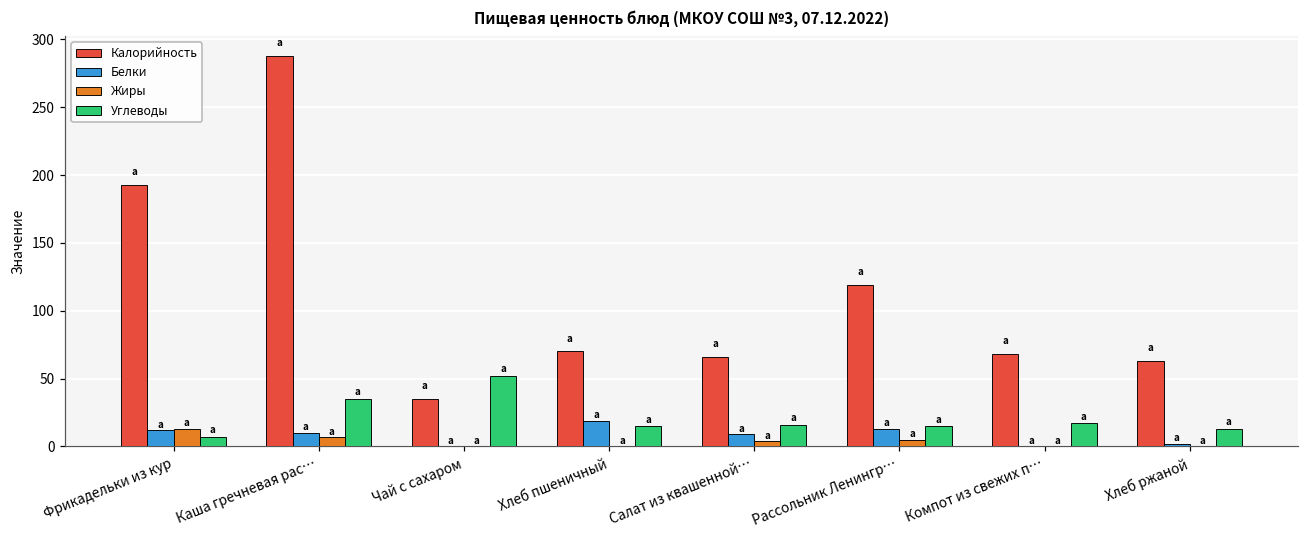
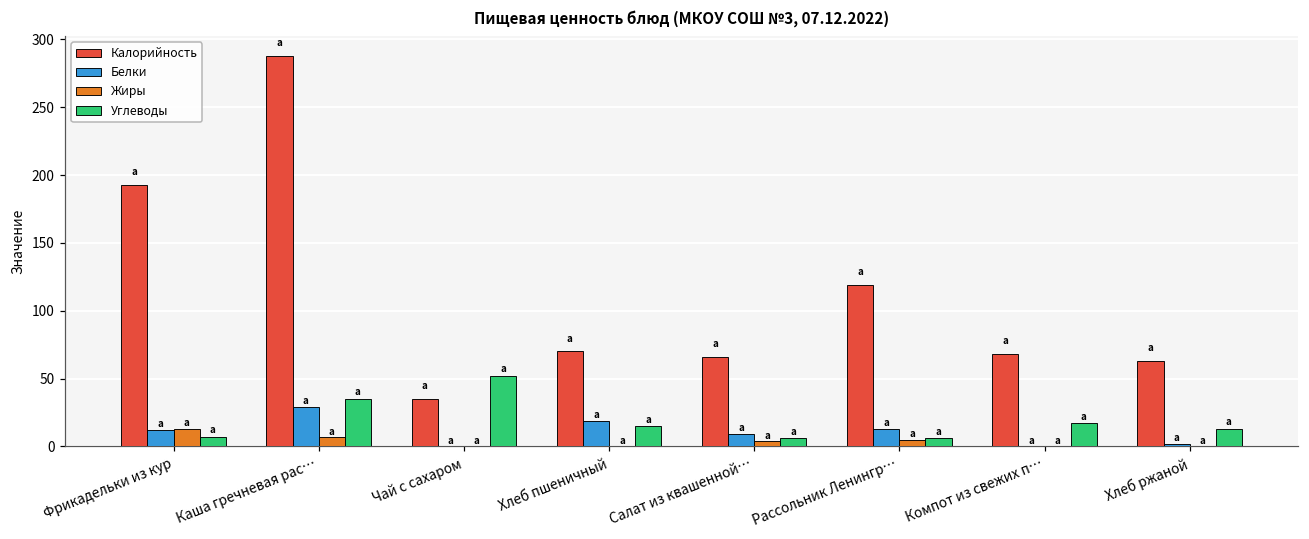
  {
    "Белки": {
      "Фрикадельки из кур": 12,
-     "Каша гречневая рас…": 10,
+     "Каша гречневая рас…": 29,
      "Чай с сахаром": 0,
      "Хлеб пшеничный": 19,
      "Салат из квашенной…": 9,
      "Рассольник Ленингр…": 13,
      "Компот из свежих п…": 0
    },
    "Углеводы": {
      "Фрикадельки из кур": 7,
      "Каша гречневая рас…": 35,
      "Чай с сахаром": 52,
      "Хлеб пшеничный": 15,
-     "Салат из квашенной…": 16,
-     "Рассольник Ленингр…": 15,
+     "Салат из квашенной…": 6,
+     "Рассольник Ленингр…": 6,
      "Компот из свежих п…": 17,
      "Хлеб ржаной": 13
    }
  }
